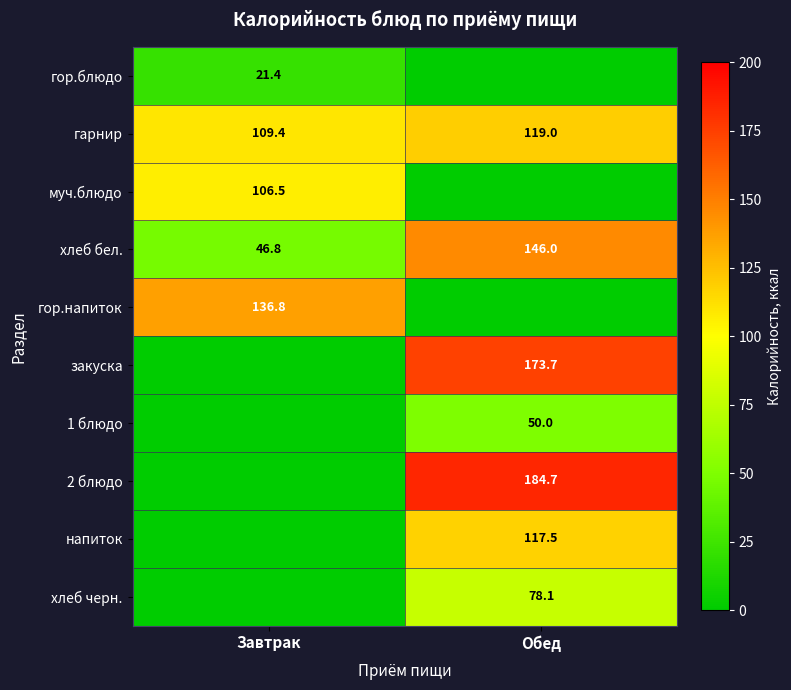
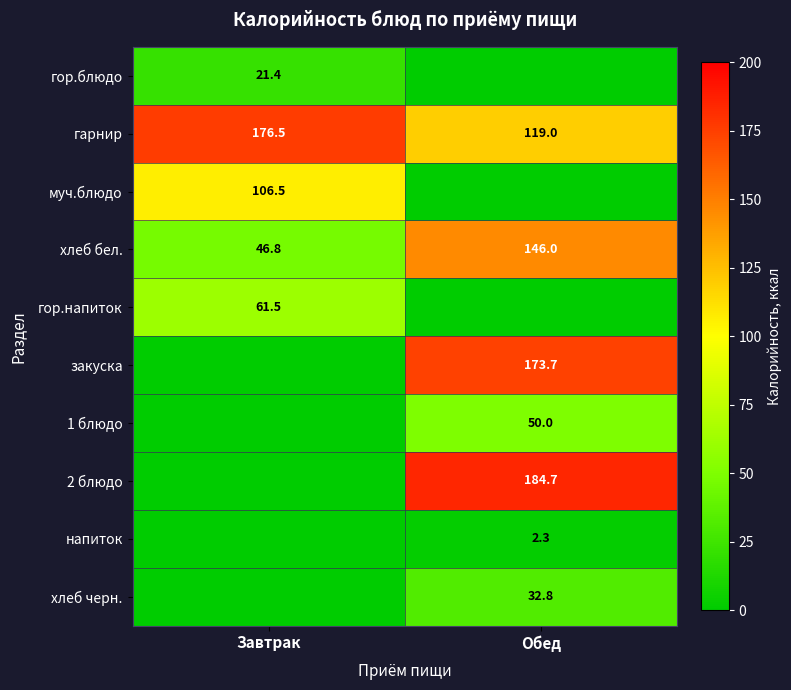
  {
    "гор.блюдо": {
      "Завтрак": 21.4
    },
    "гарнир": {
-     "Завтрак": 109.4,
+     "Завтрак": 176.5,
      "Обед": 119.0
    },
    "муч.блюдо": {
      "Завтрак": 106.5
    },
    "хлеб бел.": {
      "Завтрак": 46.8,
      "Обед": 146.0
    },
    "гор.напиток": {
-     "Завтрак": 136.8
+     "Завтрак": 61.5
    },
    "закуска": {
      "Обед": 173.7
    },
    "1 блюдо": {
      "Обед": 50.0
    },
    "2 блюдо": {
      "Обед": 184.7
    },
    "напиток": {
-     "Обед": 117.5
+     "Обед": 2.3
    },
    "хлеб черн.": {
-     "Обед": 78.1
+     "Обед": 32.8
    }
  }
